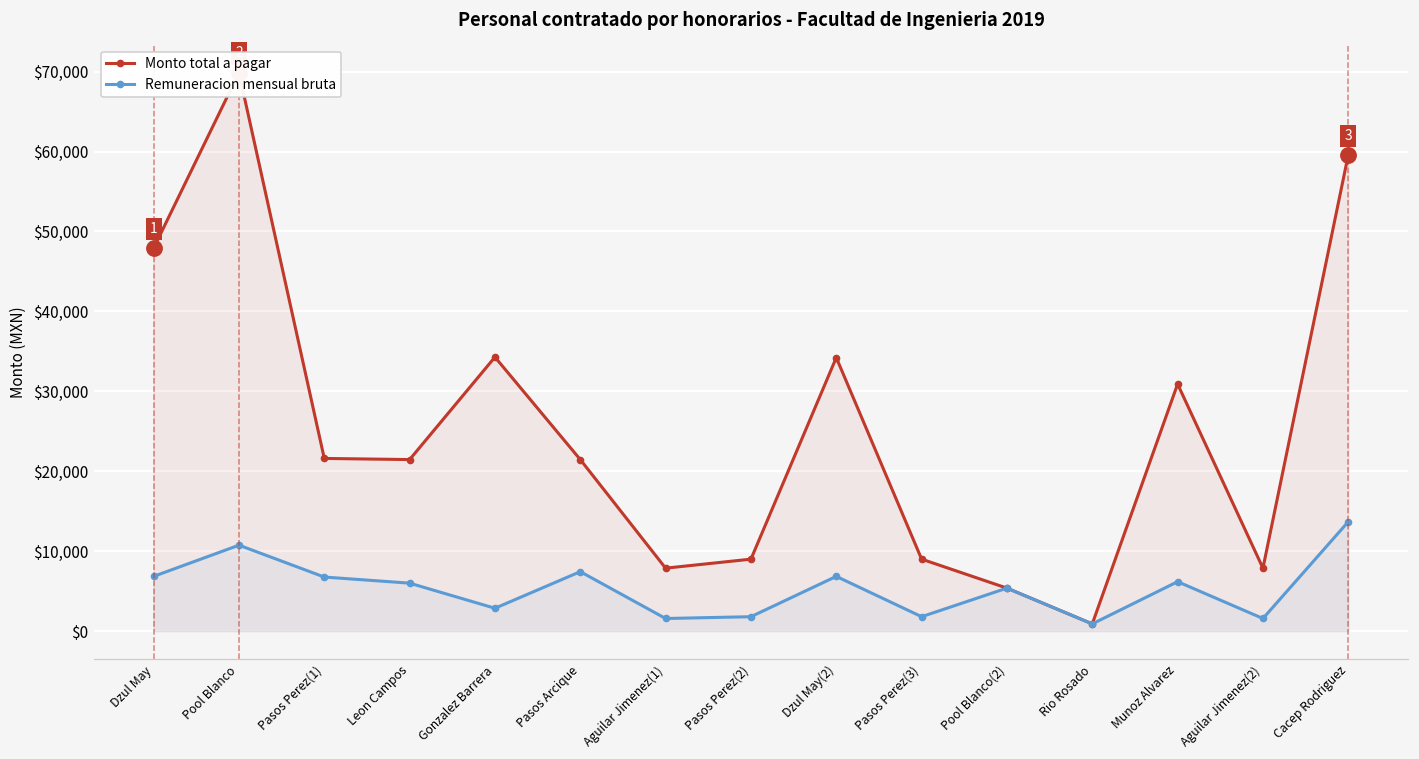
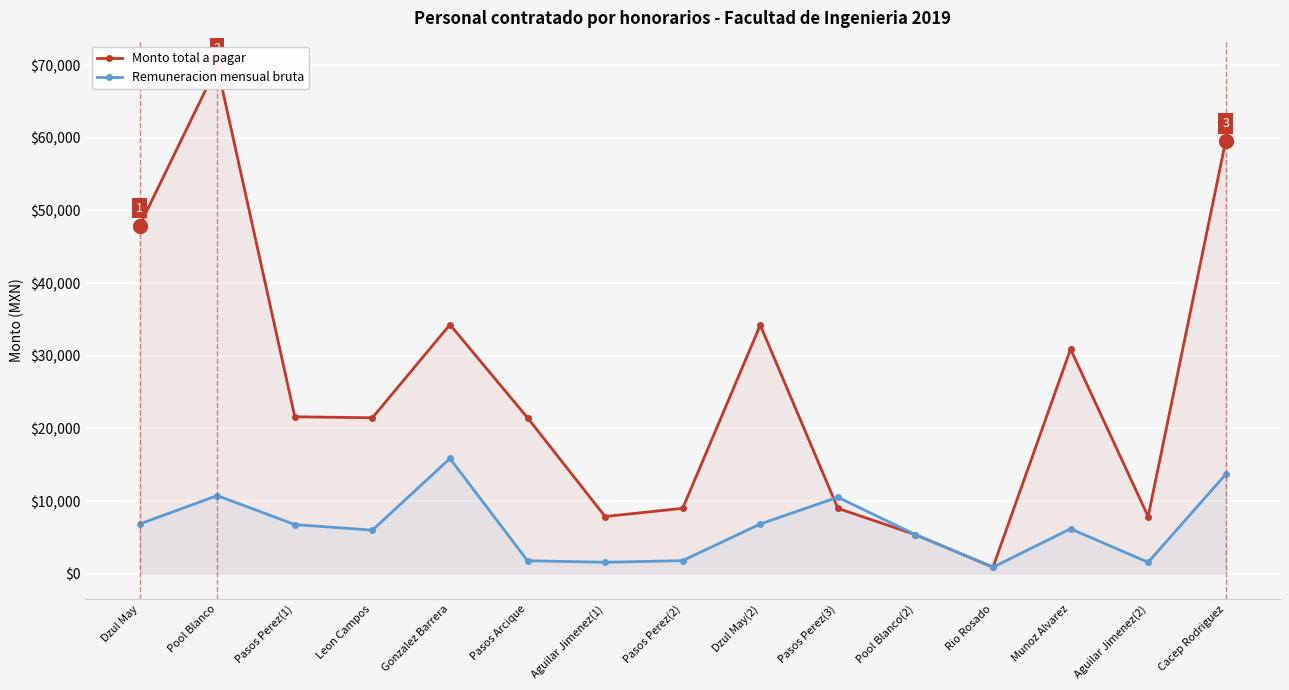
  {
    "Remuneracion mensual bruta": {
      "Dzul May": "$7,000",
      "Pool Blanco": "$11,000",
      "Pasos Perez(1)": "$7,000",
      "Leon Campos": "$6,000",
-     "Gonzalez Barrera": "$3,000",
-     "Pasos Arcique": "$7,000",
+     "Gonzalez Barrera": "$16,000",
+     "Pasos Arcique": "$2,000",
      "Aguilar Jimenez(1)": "$2,000",
      "Pasos Perez(2)": "$2,000",
      "Dzul May(2)": "$7,000",
-     "Pasos Perez(3)": "$2,000",
+     "Pasos Perez(3)": "$11,000",
      "Munoz Alvarez": "$6,000",
      "Aguilar Jimenez(2)": "$2,000",
      "Cacep Rodriguez": "$14,000"
    }
  }
